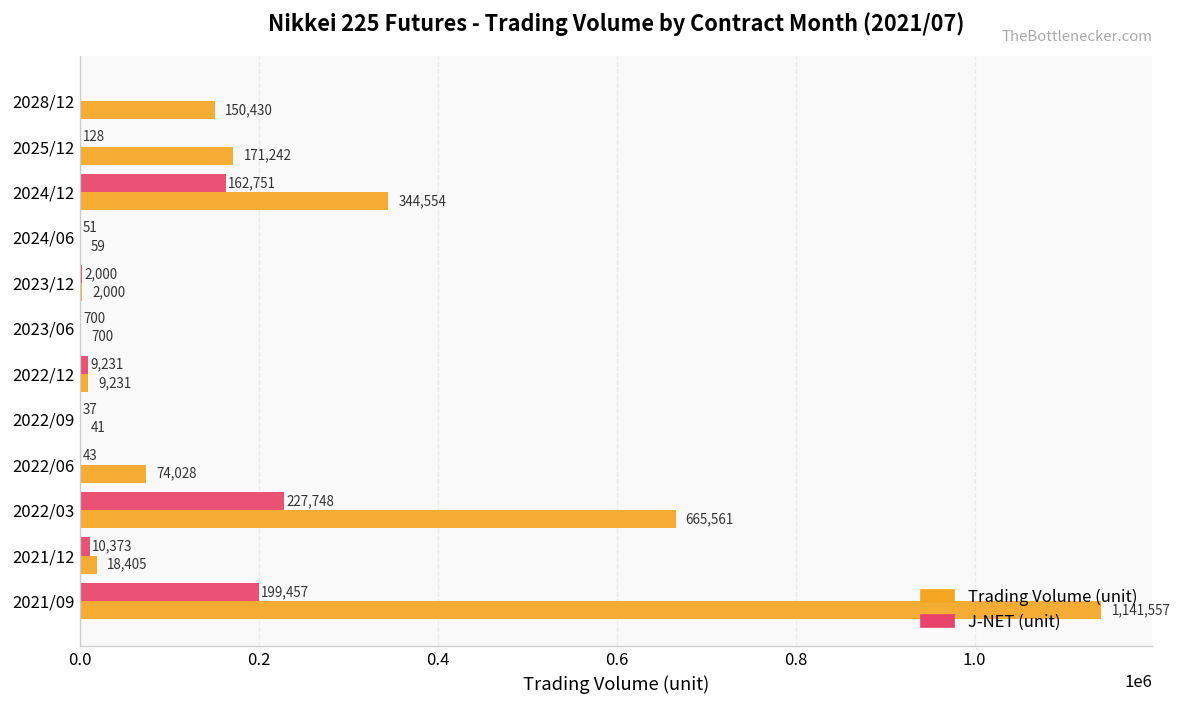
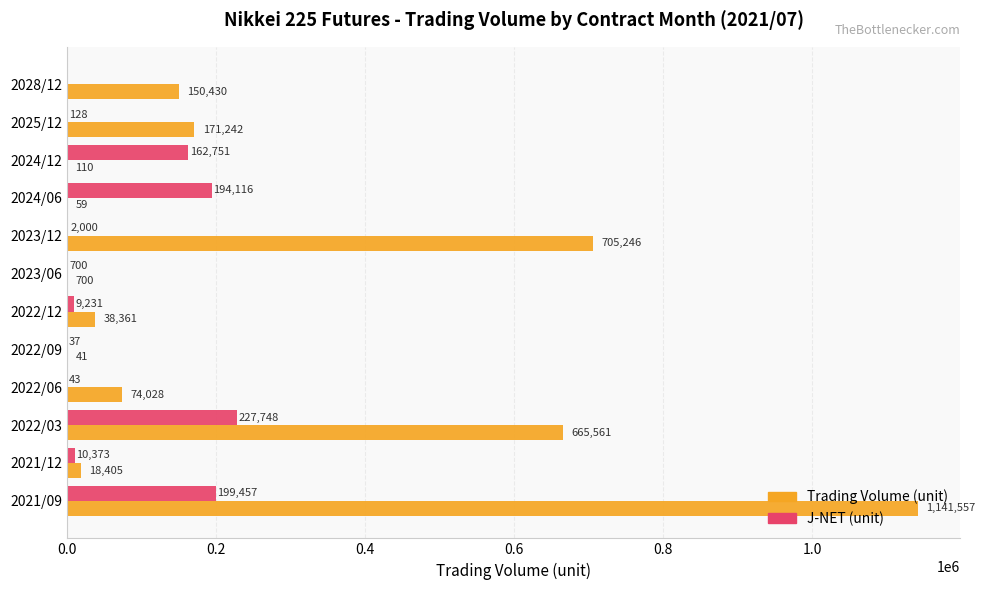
  {
    "Trading Volume (unit)": {
      "2028/12": "150,430",
      "2025/12": "171,242",
-     "2024/12": "344,554",
+     "2024/12": "110",
      "2024/06": "59",
-     "2023/12": "2,000",
+     "2023/12": "705,246",
      "2023/06": "700",
-     "2022/12": "9,231",
+     "2022/12": "38,361",
      "2022/09": "41",
      "2022/06": "74,028",
      "2022/03": "665,561",
      "2021/12": "18,405",
      "2021/09": "1,141,557"
    },
    "J-NET (unit)": {
      "2025/12": "128",
      "2024/12": "162,751",
-     "2024/06": "51",
+     "2024/06": "194,116",
      "2023/12": "2,000",
      "2023/06": "700",
      "2022/12": "9,231",
      "2022/09": "37",
      "2022/06": "43",
      "2022/03": "227,748",
      "2021/12": "10,373",
      "2021/09": "199,457"
    }
  }
